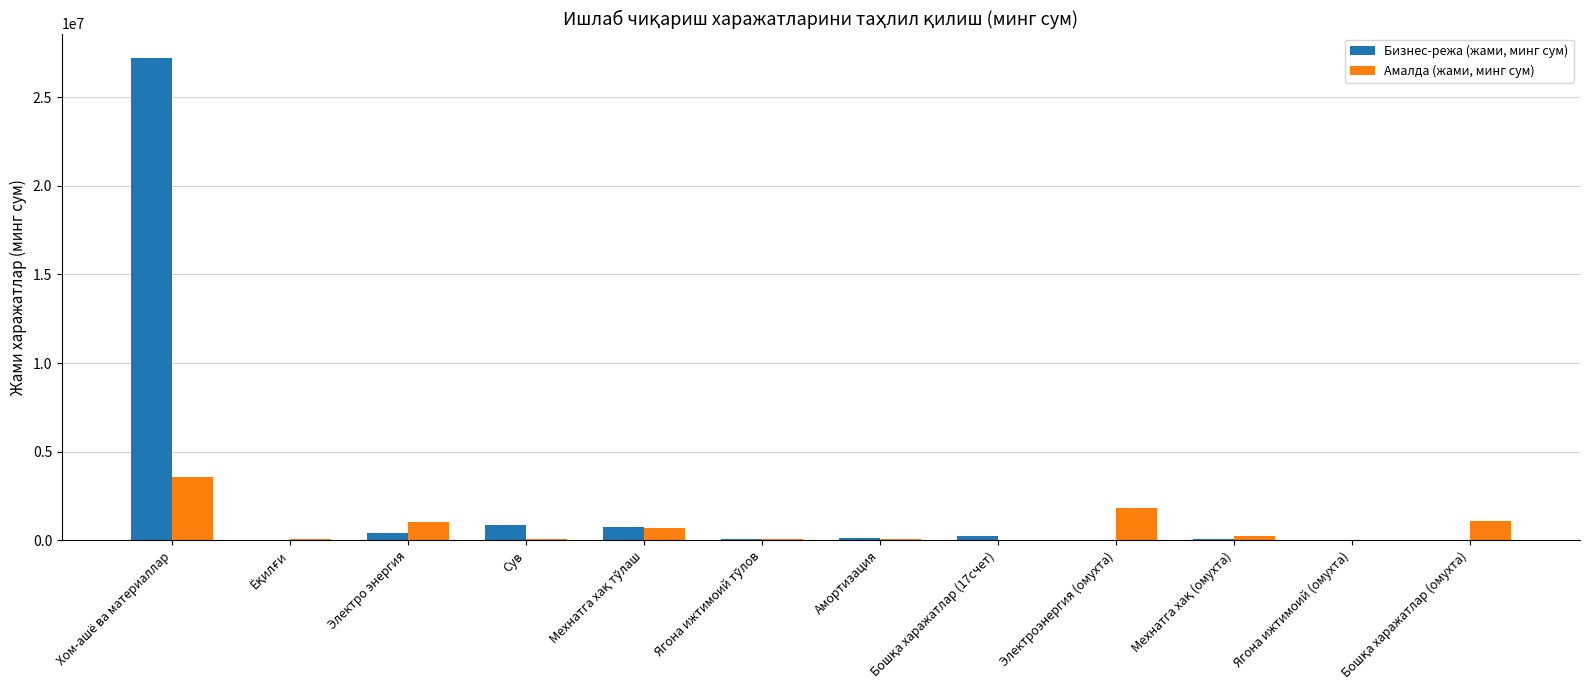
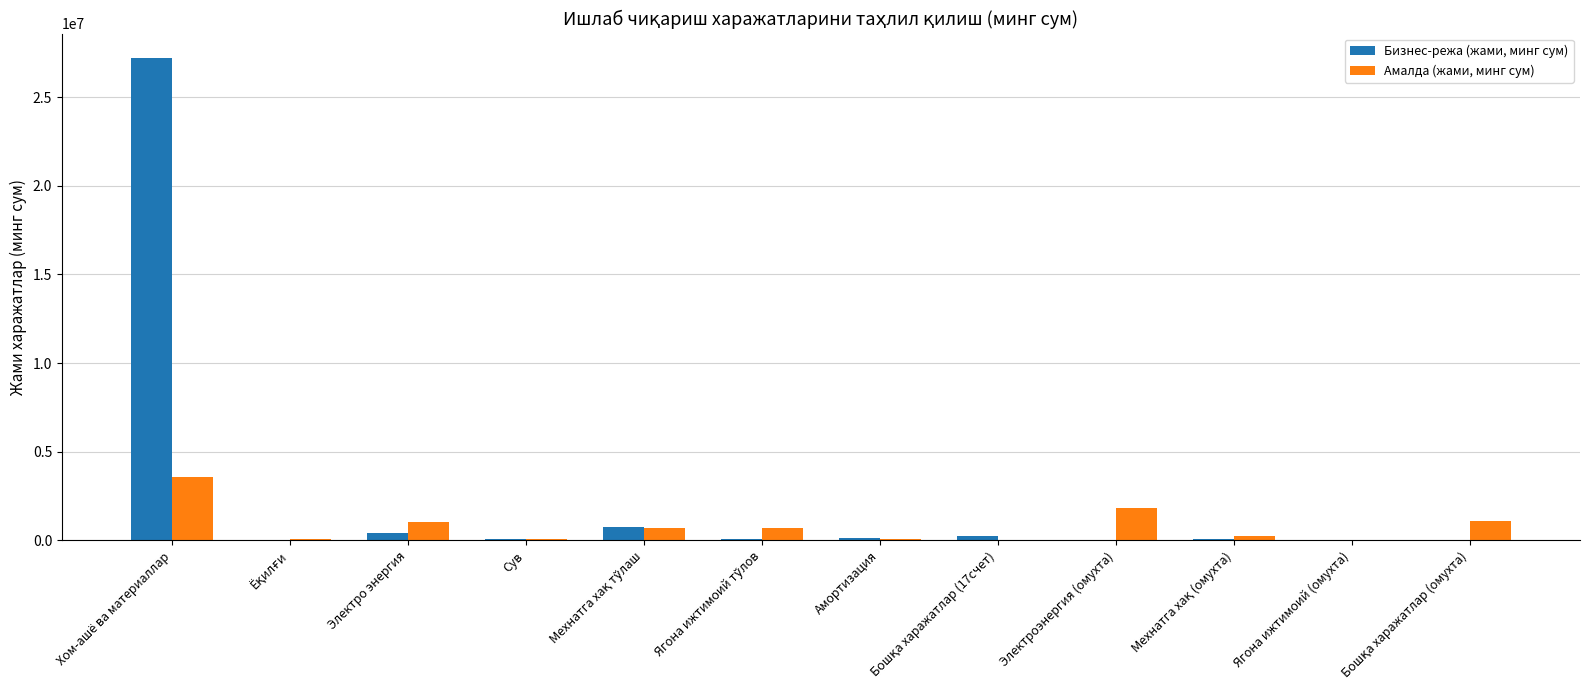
  {
    "Бизнес-режа (жами, минг сум)": {
      "Хом-ашё ва материаллар": 27200000,
      "Электро энергия": 400000,
-     "Сув": 900000,
+     "Сув": 100000,
      "Мехнатга хақ тўлаш": 800000,
      "Бошқа харажатлар (17счет)": 300000
    },
    "Амалда (жами, минг сум)": {
      "Хом-ашё ва материаллар": 3600000,
      "Электро энергия": 1000000,
      "Мехнатга хақ тўлаш": 700000,
-     "Ягона ижтимоий тўлов": 100000,
+     "Ягона ижтимоий тўлов": 700000,
      "Электроэнергия (омухта)": 1800000,
      "Мехнатга хақ (омухта)": 200000,
      "Бошқа харажатлар (омухта)": 1100000
    }
  }
